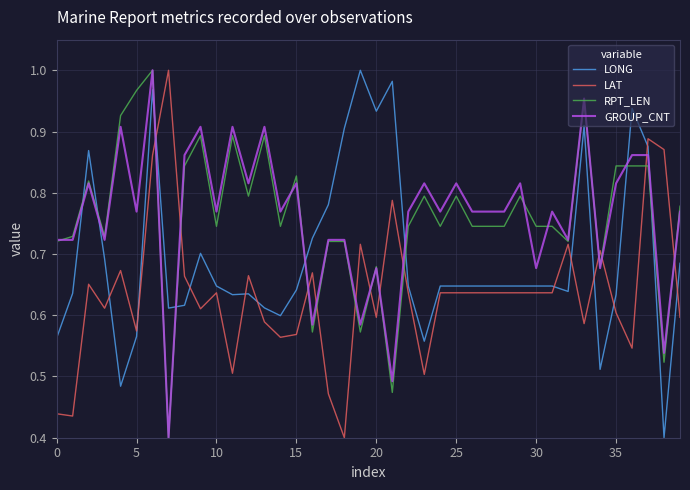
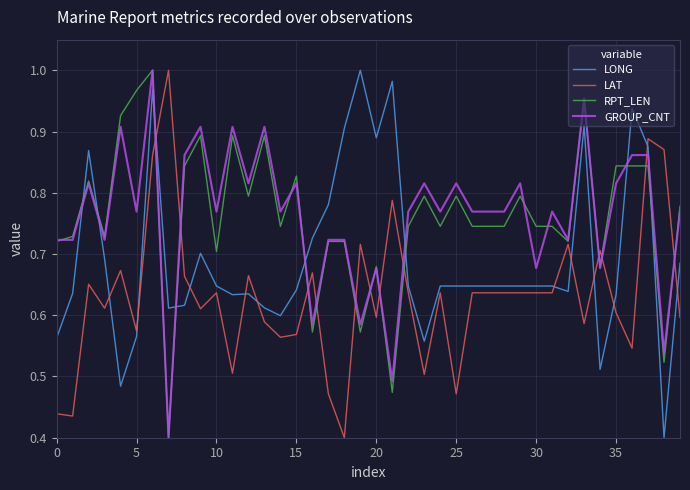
  {
    "LONG": {
      "0": 0.56,
      "5": 0.57,
      "10": 0.65,
      "15": 0.64,
-     "20": 0.93,
+     "20": 0.89,
      "25": 0.65,
      "30": 0.65,
      "35": 0.63
    },
    "LAT": {
      "0": 0.44,
      "5": 0.57,
      "10": 0.64,
      "15": 0.57,
      "20": 0.60,
-     "25": 0.64,
+     "25": 0.47,
      "30": 0.64,
      "35": 0.60
    },
    "RPT_LEN": {
      "5": 0.97,
-     "10": 0.75,
+     "10": 0.70,
      "15": 0.83,
      "25": 0.79,
      "30": 0.75,
      "35": 0.84
    },
    "GROUP_CNT": {
      "5": 0.77,
      "10": 0.77,
      "15": 0.82,
      "25": 0.82,
      "30": 0.68,
      "35": 0.82
    }
  }
